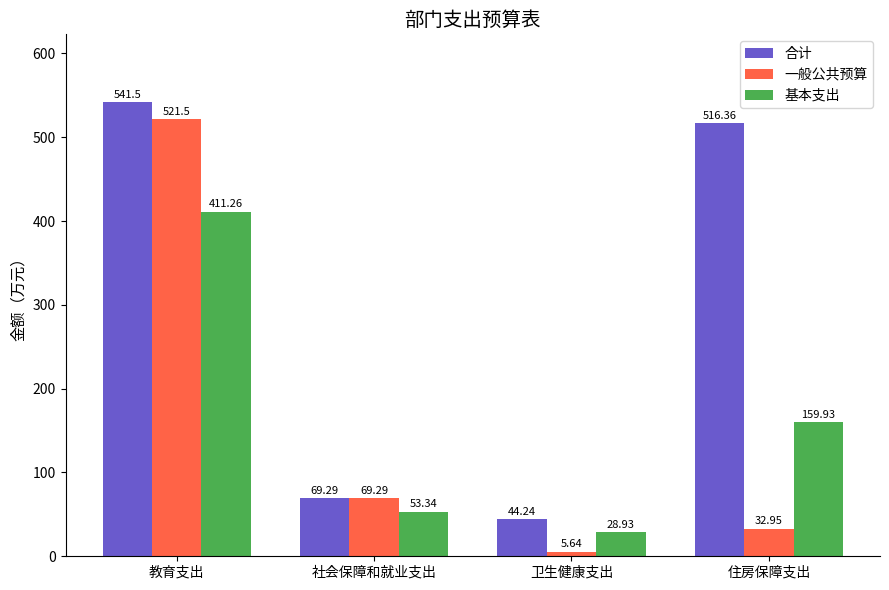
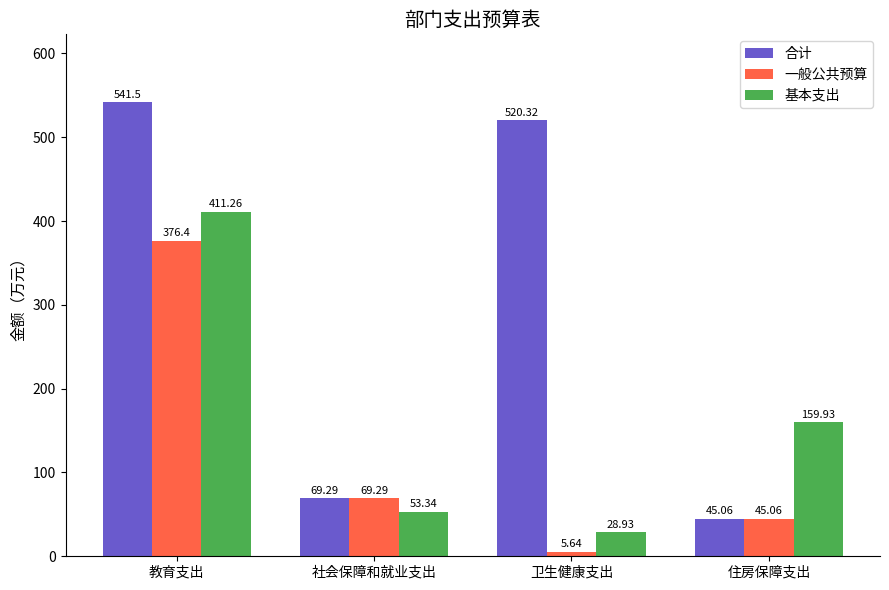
  {
    "合计": {
      "教育支出": 541.5,
      "社会保障和就业支出": 69.29,
-     "卫生健康支出": 44.24,
-     "住房保障支出": 516.36
+     "卫生健康支出": 520.32,
+     "住房保障支出": 45.06
    },
    "一般公共预算": {
-     "教育支出": 521.5,
+     "教育支出": 376.4,
      "社会保障和就业支出": 69.29,
      "卫生健康支出": 5.64,
-     "住房保障支出": 32.95
+     "住房保障支出": 45.06
    },
    "基本支出": {
      "教育支出": 411.26,
      "社会保障和就业支出": 53.34,
      "卫生健康支出": 28.93,
      "住房保障支出": 159.93
    }
  }
